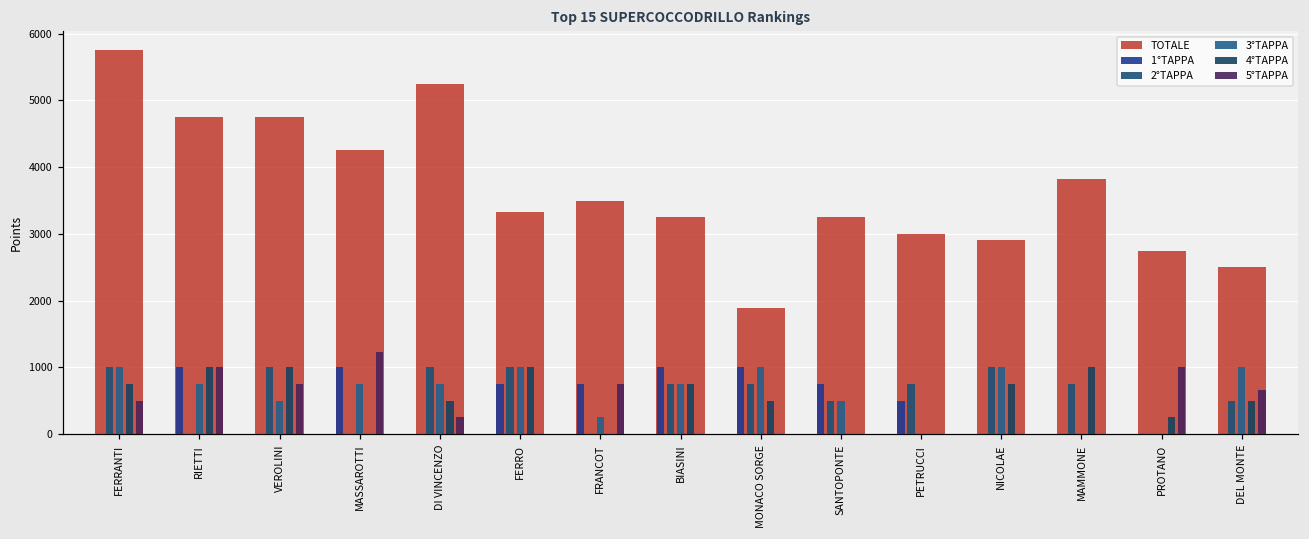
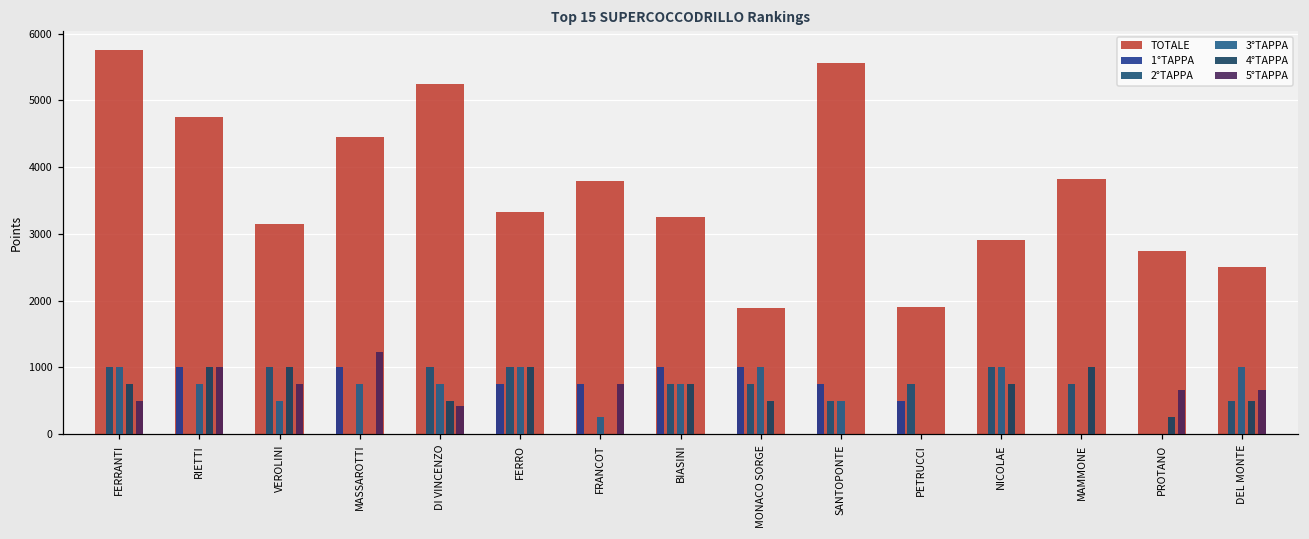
  {
    "TOTALE": {
      "FERRANTI": 5800,
      "RIETTI": 4800,
-     "VEROLINI": 4800,
-     "MASSAROTTI": 4300,
+     "VEROLINI": 3100,
+     "MASSAROTTI": 4500,
      "DI VINCENZO": 5200,
      "FERRO": 3300,
-     "FRANCOT": 3500,
+     "FRANCOT": 3800,
      "BIASINI": 3300,
      "MONACO SORGE": 1900,
-     "SANTOPONTE": 3300,
-     "PETRUCCI": 3000,
+     "SANTOPONTE": 5600,
+     "PETRUCCI": 1900,
      "NICOLAE": 2900,
      "MAMMONE": 3800,
      "PROTANO": 2800,
      "DEL MONTE": 2500
    },
    "5°TAPPA": {
-     "DI VINCENZO": 300,
+     "DI VINCENZO": 400,
      "FERRO": 0,
      "BIASINI": 0,
      "MONACO SORGE": 0,
      "SANTOPONTE": 0,
      "PETRUCCI": 0,
      "NICOLAE": 0,
      "MAMMONE": 0,
-     "PROTANO": 1000
+     "PROTANO": 700
    }
  }
